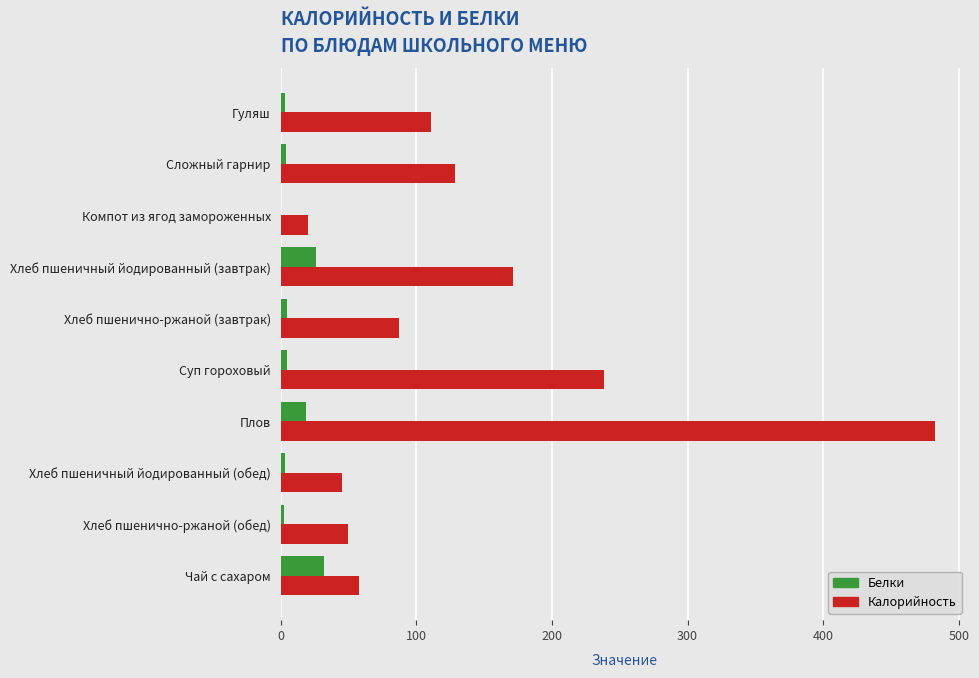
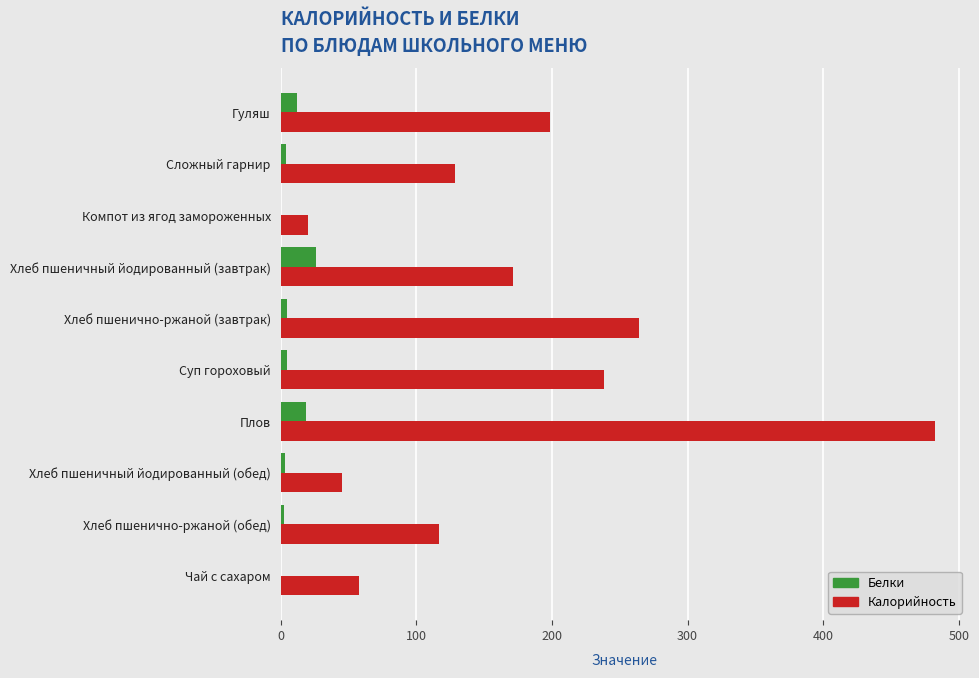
  {
    "Калорийность": {
-     "Гуляш": 111,
+     "Гуляш": 199,
      "Сложный гарнир": 128,
      "Компот из ягод замороженных": 20,
      "Хлеб пшеничный йодированный (завтрак)": 171,
-     "Хлеб пшенично-ржаной (завтрак)": 88,
+     "Хлеб пшенично-ржаной (завтрак)": 264,
      "Суп гороховый": 238,
      "Плов": 483,
      "Хлеб пшеничный йодированный (обед)": 46,
-     "Хлеб пшенично-ржаной (обед)": 50,
+     "Хлеб пшенично-ржаной (обед)": 117,
      "Чай с сахаром": 58
    },
    "Белки": {
-     "Гуляш": 3,
+     "Гуляш": 12,
      "Сложный гарнир": 4,
      "Хлеб пшеничный йодированный (завтрак)": 26,
      "Хлеб пшенично-ржаной (завтрак)": 5,
      "Суп гороховый": 5,
      "Плов": 19,
      "Хлеб пшеничный йодированный (обед)": 3,
      "Хлеб пшенично-ржаной (обед)": 3,
-     "Чай с сахаром": 32
+     "Чай с сахаром": 0
    }
  }
